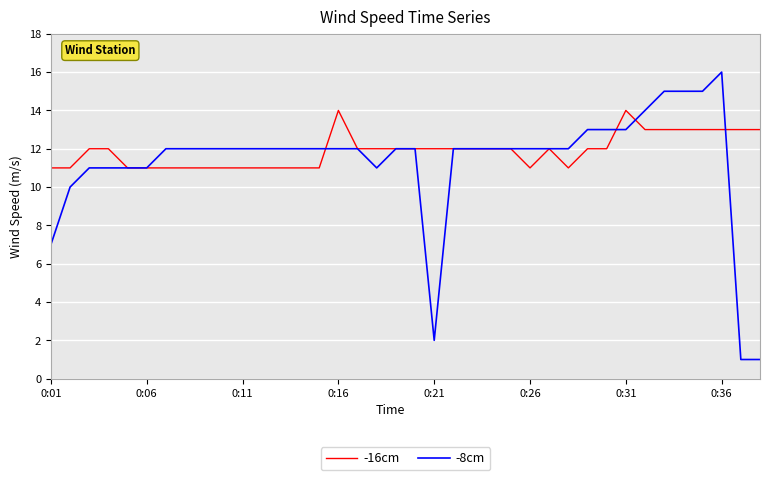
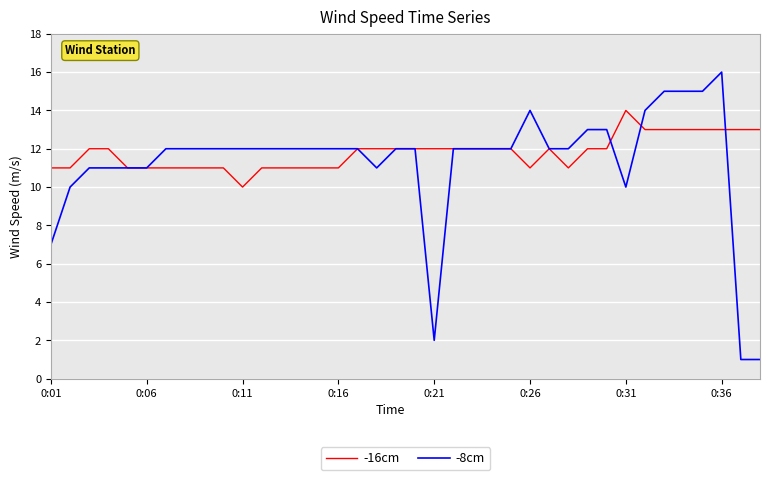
  {
    "-16cm": {
      "0:01": 11,
-     "0:11": 11,
-     "0:16": 14,
+     "0:11": 10,
+     "0:16": 11,
      "0:21": 12,
      "0:26": 11,
      "0:31": 14,
      "0:36": 13
    },
    "-8cm": {
      "0:01": 7,
      "0:11": 12,
      "0:16": 12,
      "0:21": 2,
-     "0:26": 12,
-     "0:31": 13,
+     "0:26": 14,
+     "0:31": 10,
      "0:36": 16
    }
  }
